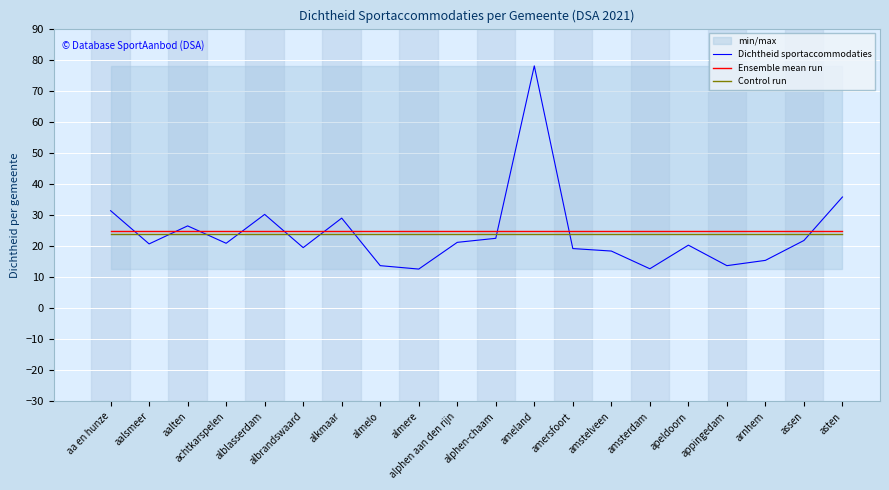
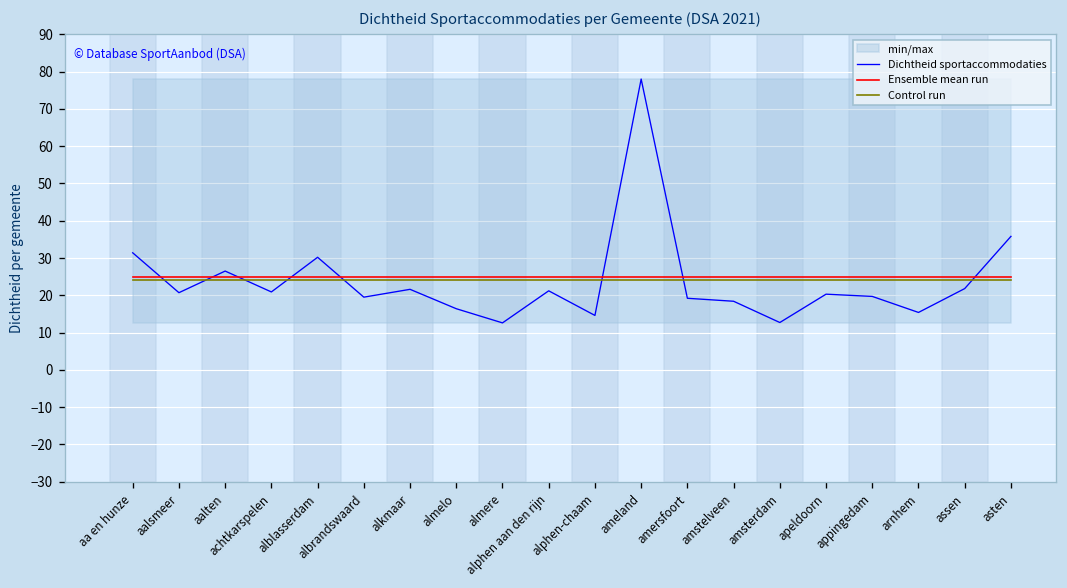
  {
    "Dichtheid sportaccommodaties": {
      "aa en hunze": 31,
      "aalsmeer": 21,
      "aalten": 27,
      "achtkarspelen": 21,
      "alblasserdam": 30,
      "albrandswaard": 20,
-     "alkmaar": 29,
-     "almelo": 14,
+     "alkmaar": 22,
+     "almelo": 16,
      "almere": 13,
      "alphen aan den rijn": 21,
-     "alphen-chaam": 23,
+     "alphen-chaam": 15,
      "amersfoort": 19,
      "amstelveen": 18,
      "amsterdam": 13,
      "apeldoorn": 20,
-     "appingedam": 14,
+     "appingedam": 20,
      "arnhem": 15,
      "assen": 22,
      "asten": 36
    },
    "min/max": {
      "aa en hunze": 78,
      "aalsmeer": 78,
      "aalten": 78,
      "achtkarspelen": 78,
      "alblasserdam": 78,
      "albrandswaard": 78,
      "alkmaar": 78,
      "almelo": 78,
      "almere": 78,
      "alphen aan den rijn": 78,
      "alphen-chaam": 78,
      "amersfoort": 78,
      "amstelveen": 78,
      "amsterdam": 78,
      "apeldoorn": 78
    },
    "Ensemble mean run": {
      "aa en hunze": 25,
      "aalsmeer": 25,
      "aalten": 25,
      "achtkarspelen": 25,
      "alblasserdam": 25,
      "albrandswaard": 25,
      "alkmaar": 25,
      "almelo": 25,
      "almere": 25,
      "alphen aan den rijn": 25,
      "alphen-chaam": 25,
      "ameland": 25,
      "amersfoort": 25,
      "amstelveen": 25,
      "amsterdam": 25,
      "apeldoorn": 25,
      "appingedam": 25,
      "arnhem": 25,
      "assen": 25,
      "asten": 25
    },
    "Control run": {
      "aa en hunze": 24,
      "aalsmeer": 24,
      "aalten": 24,
      "achtkarspelen": 24,
      "alblasserdam": 24,
      "albrandswaard": 24,
      "alkmaar": 24,
      "almelo": 24,
      "almere": 24,
      "alphen aan den rijn": 24,
      "alphen-chaam": 24,
      "ameland": 24,
      "amersfoort": 24,
      "amstelveen": 24,
      "amsterdam": 24,
      "apeldoorn": 24,
      "appingedam": 24,
      "arnhem": 24,
      "assen": 24,
      "asten": 24
    }
  }
